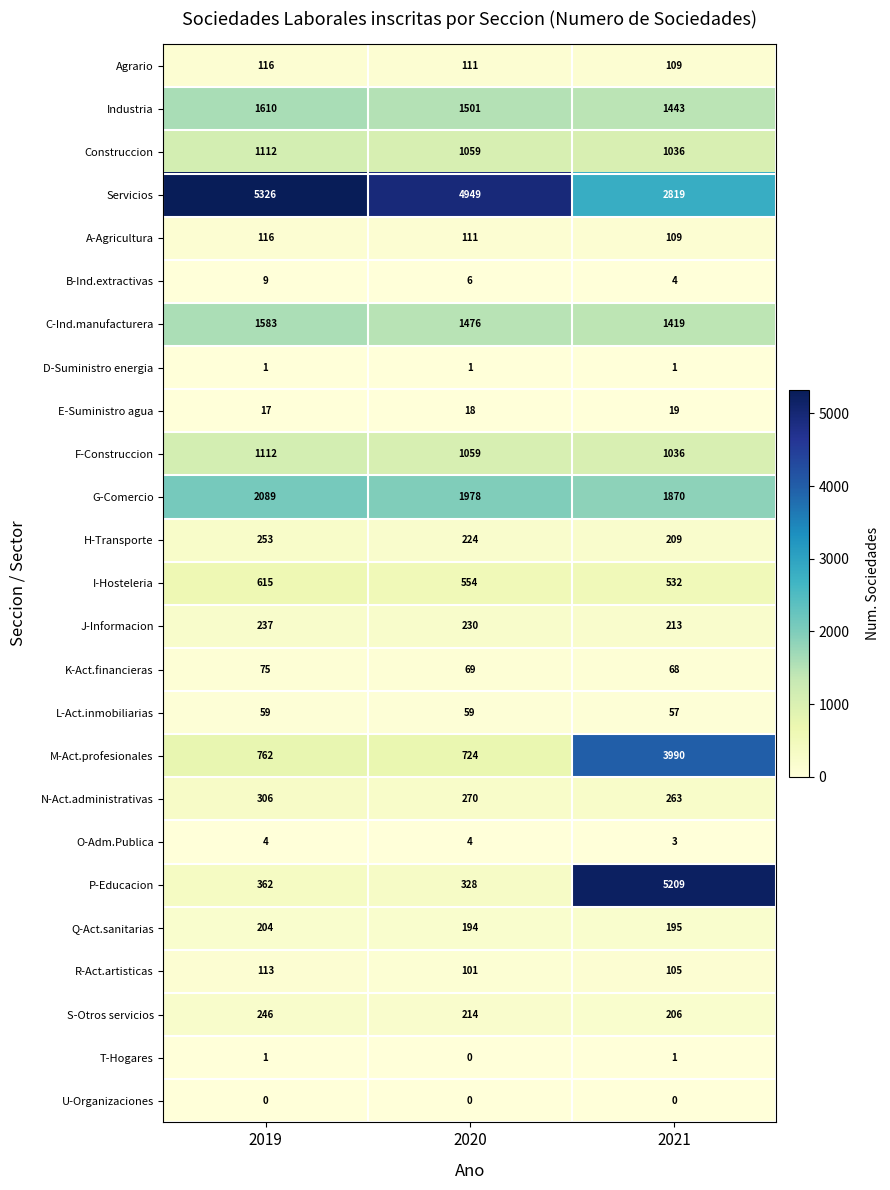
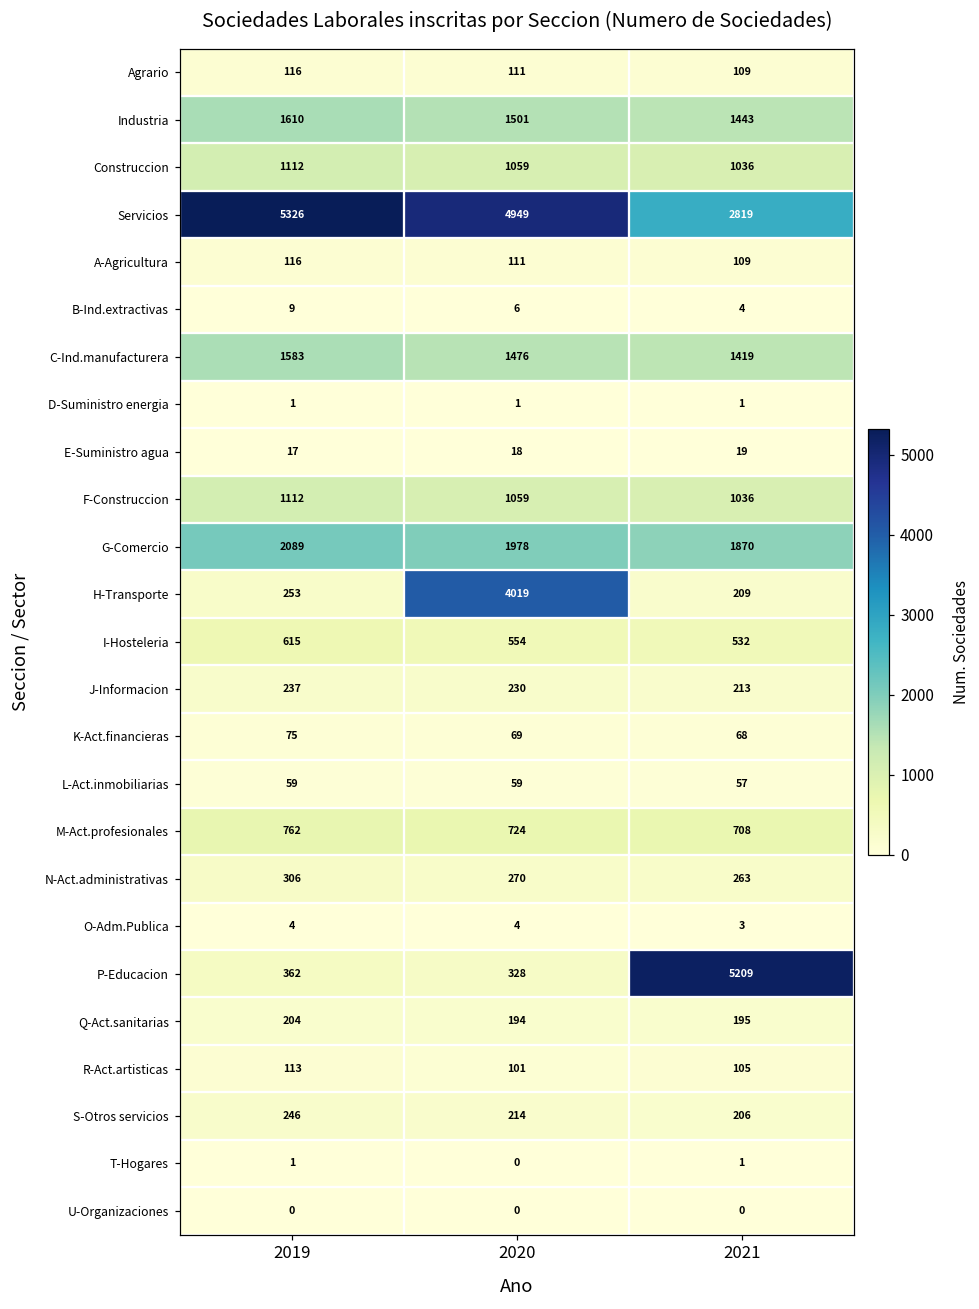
  {
    "Agrario": {
      "2019": 116,
      "2020": 111,
      "2021": 109
    },
    "Industria": {
      "2019": 1610,
      "2020": 1501,
      "2021": 1443
    },
    "Construccion": {
      "2019": 1112,
      "2020": 1059,
      "2021": 1036
    },
    "Servicios": {
      "2019": 5326,
      "2020": 4949,
      "2021": 2819
    },
    "A-Agricultura": {
      "2019": 116,
      "2020": 111,
      "2021": 109
    },
    "B-Ind.extractivas": {
      "2019": 9,
      "2020": 6,
      "2021": 4
    },
    "C-Ind.manufacturera": {
      "2019": 1583,
      "2020": 1476,
      "2021": 1419
    },
    "D-Suministro energia": {
      "2019": 1,
      "2020": 1,
      "2021": 1
    },
    "E-Suministro agua": {
      "2019": 17,
      "2020": 18,
      "2021": 19
    },
    "F-Construccion": {
      "2019": 1112,
      "2020": 1059,
      "2021": 1036
    },
    "G-Comercio": {
      "2019": 2089,
      "2020": 1978,
      "2021": 1870
    },
    "H-Transporte": {
      "2019": 253,
-     "2020": 224,
+     "2020": 4019,
      "2021": 209
    },
    "I-Hosteleria": {
      "2019": 615,
      "2020": 554,
      "2021": 532
    },
    "J-Informacion": {
      "2019": 237,
      "2020": 230,
      "2021": 213
    },
    "K-Act.financieras": {
      "2019": 75,
      "2020": 69,
      "2021": 68
    },
    "L-Act.inmobiliarias": {
      "2019": 59,
      "2020": 59,
      "2021": 57
    },
    "M-Act.profesionales": {
      "2019": 762,
      "2020": 724,
-     "2021": 3990
+     "2021": 708
    },
    "N-Act.administrativas": {
      "2019": 306,
      "2020": 270,
      "2021": 263
    },
    "O-Adm.Publica": {
      "2019": 4,
      "2020": 4,
      "2021": 3
    },
    "P-Educacion": {
      "2019": 362,
      "2020": 328,
      "2021": 5209
    },
    "Q-Act.sanitarias": {
      "2019": 204,
      "2020": 194,
      "2021": 195
    },
    "R-Act.artisticas": {
      "2019": 113,
      "2020": 101,
      "2021": 105
    },
    "S-Otros servicios": {
      "2019": 246,
      "2020": 214,
      "2021": 206
    },
    "T-Hogares": {
      "2019": 1,
      "2020": 0,
      "2021": 1
    },
    "U-Organizaciones": {
      "2019": 0,
      "2020": 0,
      "2021": 0
    }
  }
